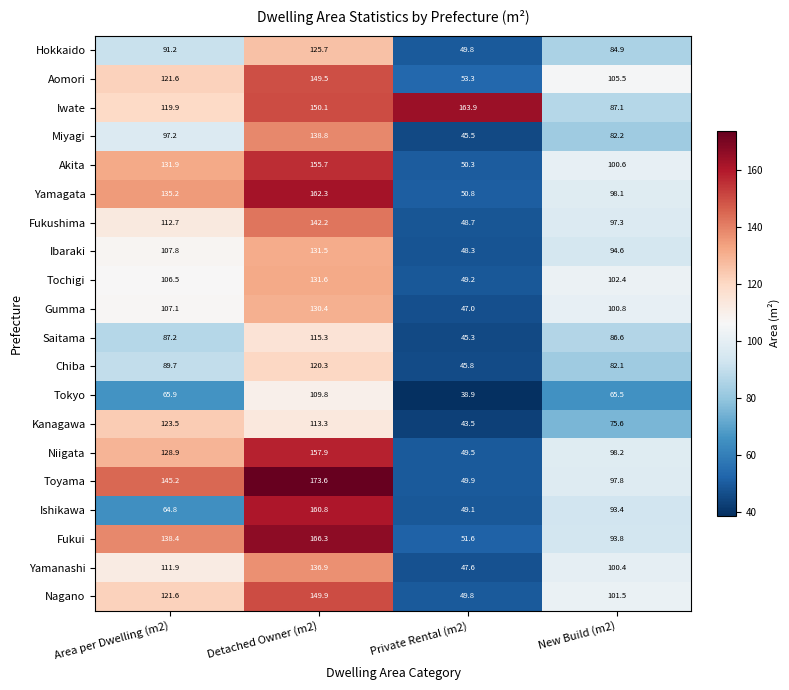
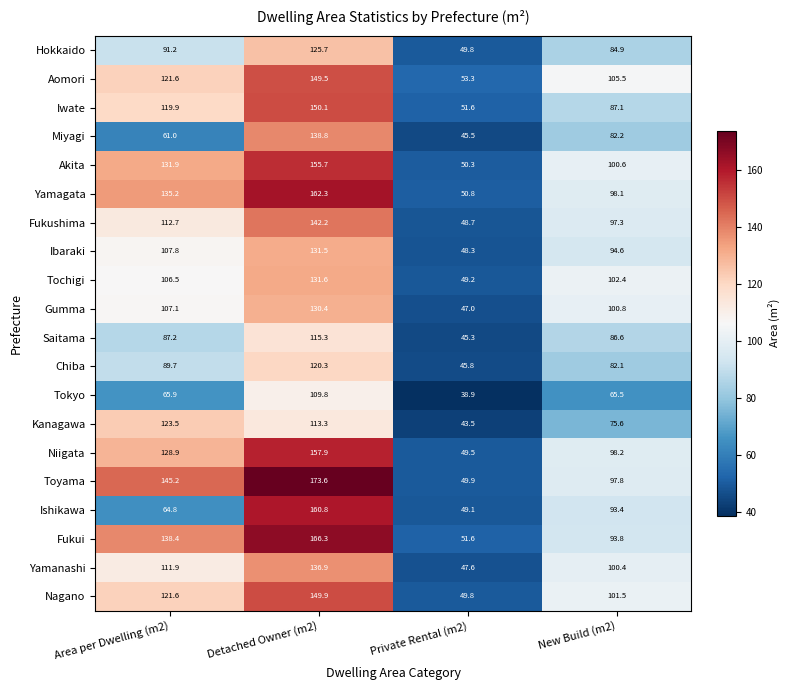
  {
    "Hokkaido": {
      "Area per Dwelling (m2)": 91.2,
      "Detached Owner (m2)": 125.7,
      "Private Rental (m2)": 49.8,
      "New Build (m2)": 84.9
    },
    "Aomori": {
      "Area per Dwelling (m2)": 121.6,
      "Detached Owner (m2)": 149.5,
      "Private Rental (m2)": 53.3,
      "New Build (m2)": 105.5
    },
    "Iwate": {
      "Area per Dwelling (m2)": 119.9,
      "Detached Owner (m2)": 150.1,
-     "Private Rental (m2)": 163.9,
+     "Private Rental (m2)": 51.6,
      "New Build (m2)": 87.1
    },
    "Miyagi": {
-     "Area per Dwelling (m2)": 97.2,
+     "Area per Dwelling (m2)": 61.0,
      "Detached Owner (m2)": 138.8,
      "Private Rental (m2)": 45.5,
      "New Build (m2)": 82.2
    },
    "Akita": {
      "Area per Dwelling (m2)": 131.9,
      "Detached Owner (m2)": 155.7,
      "Private Rental (m2)": 50.3,
      "New Build (m2)": 100.6
    },
    "Yamagata": {
      "Area per Dwelling (m2)": 135.2,
      "Detached Owner (m2)": 162.3,
      "Private Rental (m2)": 50.8,
      "New Build (m2)": 98.1
    },
    "Fukushima": {
      "Area per Dwelling (m2)": 112.7,
      "Detached Owner (m2)": 142.2,
      "Private Rental (m2)": 48.7,
      "New Build (m2)": 97.3
    },
    "Ibaraki": {
      "Area per Dwelling (m2)": 107.8,
      "Detached Owner (m2)": 131.5,
      "Private Rental (m2)": 48.3,
      "New Build (m2)": 94.6
    },
    "Tochigi": {
      "Area per Dwelling (m2)": 106.5,
      "Detached Owner (m2)": 131.6,
      "Private Rental (m2)": 49.2,
      "New Build (m2)": 102.4
    },
    "Gumma": {
      "Area per Dwelling (m2)": 107.1,
      "Detached Owner (m2)": 130.4,
      "Private Rental (m2)": 47.0,
      "New Build (m2)": 100.8
    },
    "Saitama": {
      "Area per Dwelling (m2)": 87.2,
      "Detached Owner (m2)": 115.3,
      "Private Rental (m2)": 45.3,
      "New Build (m2)": 86.6
    },
    "Chiba": {
      "Area per Dwelling (m2)": 89.7,
      "Detached Owner (m2)": 120.3,
      "Private Rental (m2)": 45.8,
      "New Build (m2)": 82.1
    },
    "Tokyo": {
      "Area per Dwelling (m2)": 65.9,
      "Detached Owner (m2)": 109.8,
      "Private Rental (m2)": 38.9,
      "New Build (m2)": 65.5
    },
    "Kanagawa": {
      "Area per Dwelling (m2)": 123.5,
      "Detached Owner (m2)": 113.3,
      "Private Rental (m2)": 43.5,
      "New Build (m2)": 75.6
    },
    "Niigata": {
      "Area per Dwelling (m2)": 128.9,
      "Detached Owner (m2)": 157.9,
      "Private Rental (m2)": 49.5,
      "New Build (m2)": 98.2
    },
    "Toyama": {
      "Area per Dwelling (m2)": 145.2,
      "Detached Owner (m2)": 173.6,
      "Private Rental (m2)": 49.9,
      "New Build (m2)": 97.8
    },
    "Ishikawa": {
      "Area per Dwelling (m2)": 64.8,
      "Detached Owner (m2)": 160.8,
      "Private Rental (m2)": 49.1,
      "New Build (m2)": 93.4
    },
    "Fukui": {
      "Area per Dwelling (m2)": 138.4,
      "Detached Owner (m2)": 166.3,
      "Private Rental (m2)": 51.6,
      "New Build (m2)": 93.8
    },
    "Yamanashi": {
      "Area per Dwelling (m2)": 111.9,
      "Detached Owner (m2)": 136.9,
      "Private Rental (m2)": 47.6,
      "New Build (m2)": 100.4
    },
    "Nagano": {
      "Area per Dwelling (m2)": 121.6,
      "Detached Owner (m2)": 149.9,
      "Private Rental (m2)": 49.8,
      "New Build (m2)": 101.5
    }
  }
